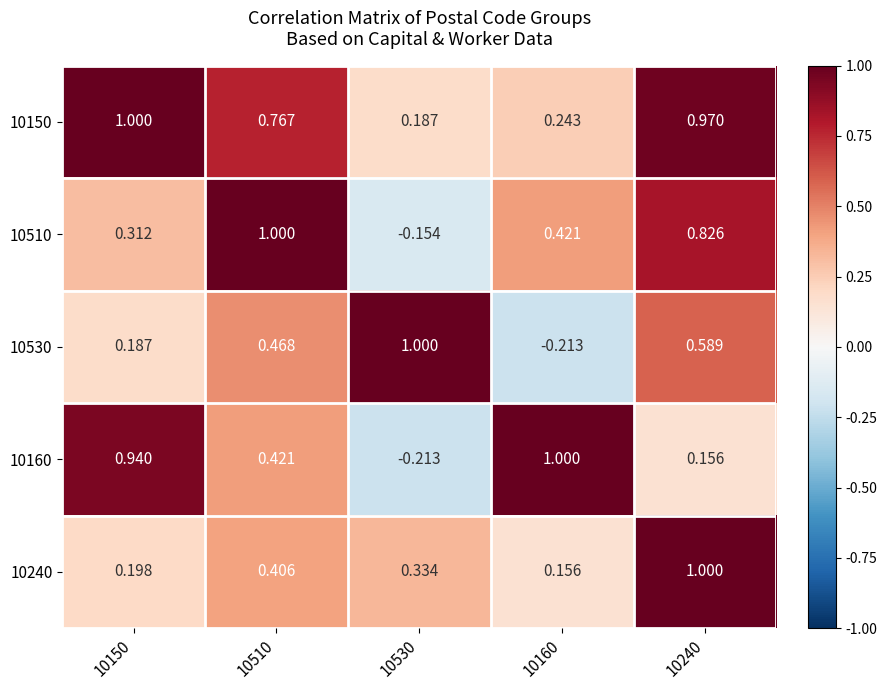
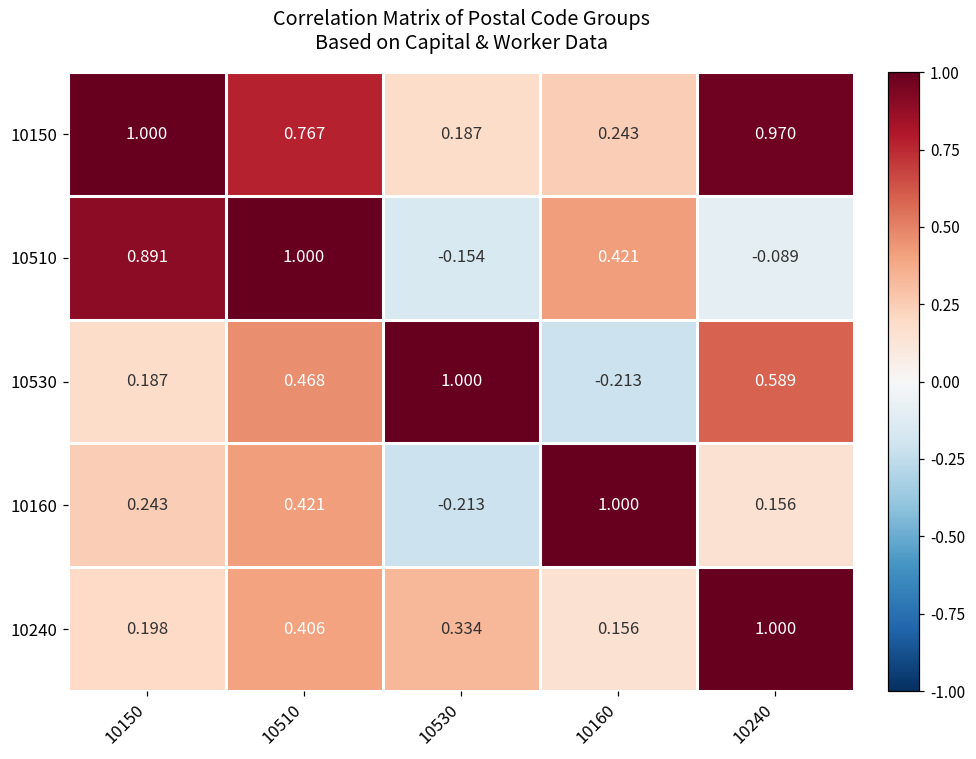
  {
    "10150": {
      "10150": 1.000,
      "10510": 0.767,
      "10530": 0.187,
      "10160": 0.243,
      "10240": 0.970
    },
    "10510": {
-     "10150": 0.312,
+     "10150": 0.891,
      "10510": 1.000,
      "10530": -0.154,
      "10160": 0.421,
-     "10240": 0.826
+     "10240": -0.089
    },
    "10530": {
      "10150": 0.187,
      "10510": 0.468,
      "10530": 1.000,
      "10160": -0.213,
      "10240": 0.589
    },
    "10160": {
-     "10150": 0.940,
+     "10150": 0.243,
      "10510": 0.421,
      "10530": -0.213,
      "10160": 1.000,
      "10240": 0.156
    },
    "10240": {
      "10150": 0.198,
      "10510": 0.406,
      "10530": 0.334,
      "10160": 0.156,
      "10240": 1.000
    }
  }
